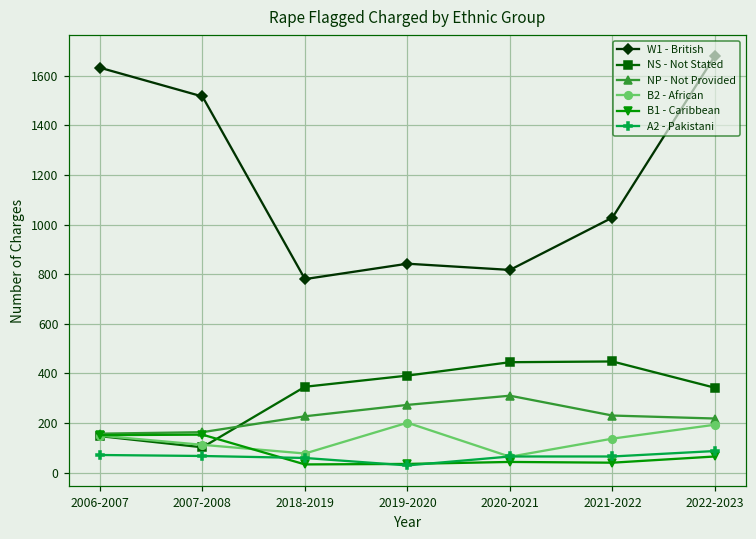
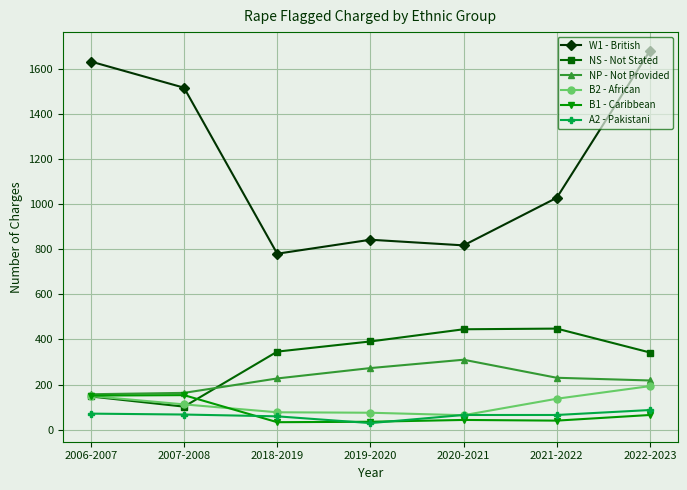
  {
    "B2 - African": {
      "2018-2019": 80,
-     "2019-2020": 200,
+     "2019-2020": 80,
      "2021-2022": 140,
      "2022-2023": 190
    }
  }
